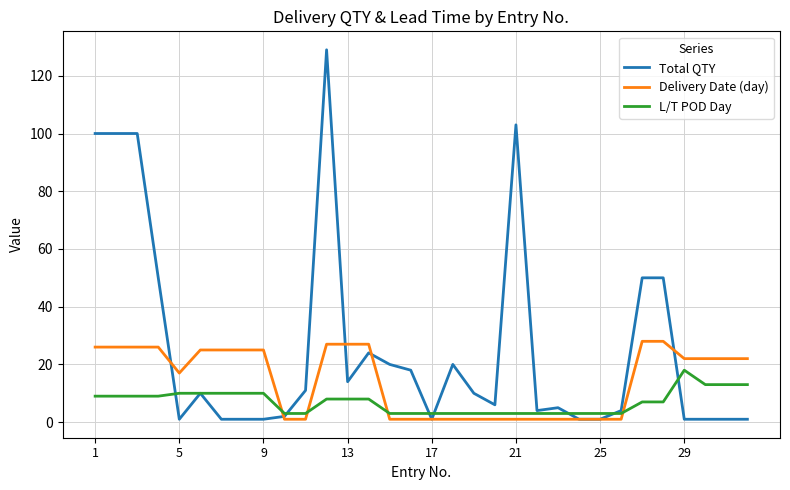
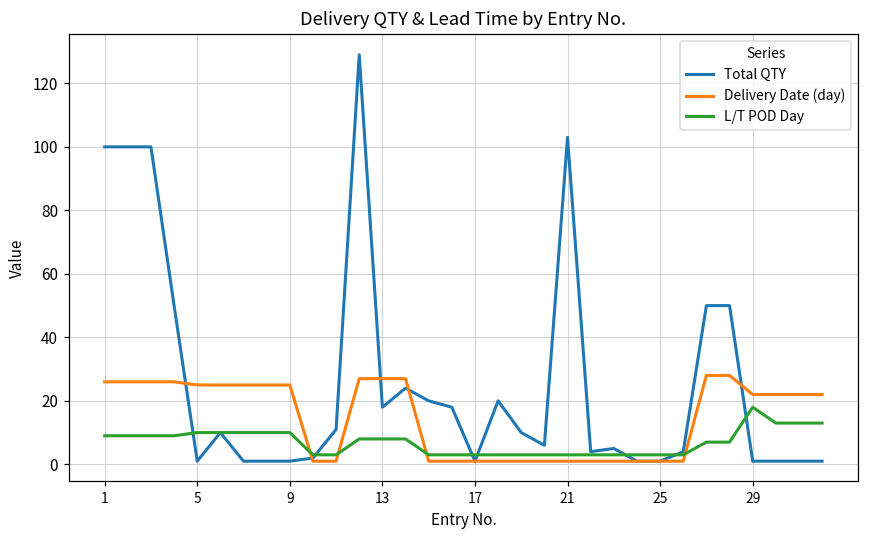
  {
    "Total QTY": {
      "1": 100,
      "5": 1,
      "9": 1,
-     "13": 14,
+     "13": 18,
      "21": 103,
      "29": 1
    },
    "Delivery Date (day)": {
      "1": 26,
-     "5": 17,
+     "5": 25,
      "9": 25,
      "13": 27,
      "21": 1,
      "29": 22
    },
    "L/T POD Day": {
      "1": 9,
      "5": 10,
      "9": 10,
      "13": 8,
      "17": 3,
      "21": 3,
      "25": 3,
      "29": 18
    }
  }
